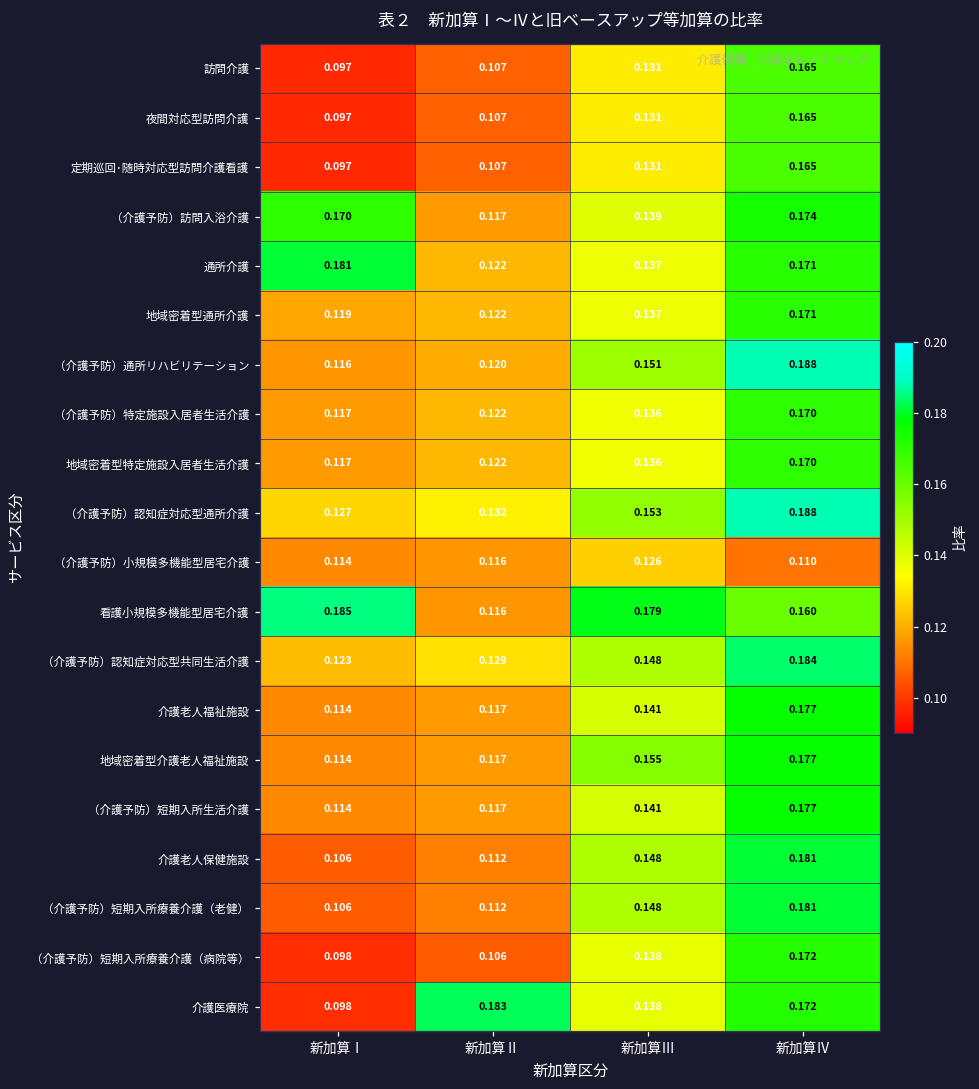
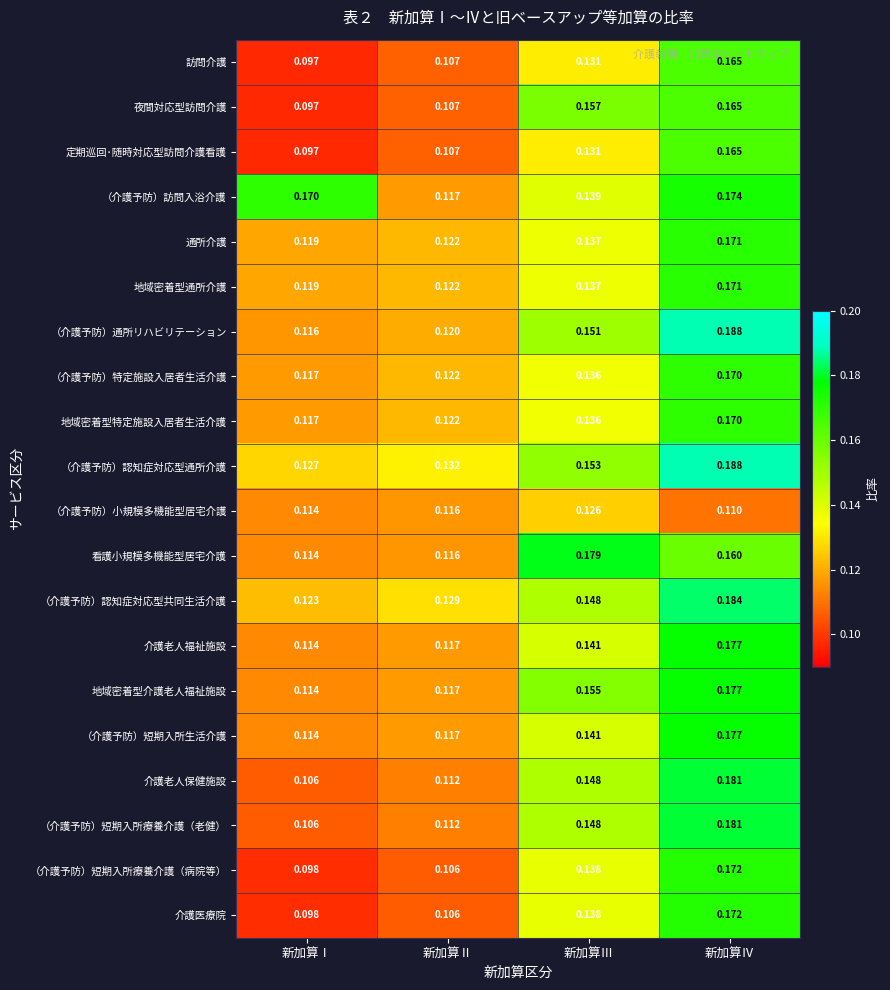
  {
    "訪問介護": {
      "新加算Ⅰ": 0.097,
      "新加算Ⅱ": 0.107,
      "新加算Ⅲ": 0.131
    },
    "夜間対応型訪問介護": {
      "新加算Ⅰ": 0.097,
      "新加算Ⅱ": 0.107,
-     "新加算Ⅲ": 0.131,
+     "新加算Ⅲ": 0.157,
      "新加算Ⅳ": 0.165
    },
    "定期巡回･随時対応型訪問介護看護": {
      "新加算Ⅰ": 0.097,
      "新加算Ⅱ": 0.107,
      "新加算Ⅲ": 0.131,
      "新加算Ⅳ": 0.165
    },
    "（介護予防）訪問入浴介護": {
      "新加算Ⅰ": 0.170,
      "新加算Ⅱ": 0.117,
      "新加算Ⅲ": 0.139,
      "新加算Ⅳ": 0.174
    },
    "通所介護": {
-     "新加算Ⅰ": 0.181,
+     "新加算Ⅰ": 0.119,
      "新加算Ⅱ": 0.122,
      "新加算Ⅲ": 0.137,
      "新加算Ⅳ": 0.171
    },
    "地域密着型通所介護": {
      "新加算Ⅰ": 0.119,
      "新加算Ⅱ": 0.122,
      "新加算Ⅲ": 0.137,
      "新加算Ⅳ": 0.171
    },
    "（介護予防）通所リハビリテーション": {
      "新加算Ⅰ": 0.116,
      "新加算Ⅱ": 0.120,
      "新加算Ⅲ": 0.151,
      "新加算Ⅳ": 0.188
    },
    "（介護予防）特定施設入居者生活介護": {
      "新加算Ⅰ": 0.117,
      "新加算Ⅱ": 0.122,
      "新加算Ⅲ": 0.136,
      "新加算Ⅳ": 0.170
    },
    "地域密着型特定施設入居者生活介護": {
      "新加算Ⅰ": 0.117,
      "新加算Ⅱ": 0.122,
      "新加算Ⅲ": 0.136,
      "新加算Ⅳ": 0.170
    },
    "（介護予防）認知症対応型通所介護": {
      "新加算Ⅰ": 0.127,
      "新加算Ⅱ": 0.132,
      "新加算Ⅲ": 0.153,
      "新加算Ⅳ": 0.188
    },
    "（介護予防）小規模多機能型居宅介護": {
      "新加算Ⅰ": 0.114,
      "新加算Ⅱ": 0.116,
      "新加算Ⅲ": 0.126,
      "新加算Ⅳ": 0.110
    },
    "看護小規模多機能型居宅介護": {
-     "新加算Ⅰ": 0.185,
+     "新加算Ⅰ": 0.114,
      "新加算Ⅱ": 0.116,
      "新加算Ⅲ": 0.179,
      "新加算Ⅳ": 0.160
    },
    "（介護予防）認知症対応型共同生活介護": {
      "新加算Ⅰ": 0.123,
      "新加算Ⅱ": 0.129,
      "新加算Ⅲ": 0.148,
      "新加算Ⅳ": 0.184
    },
    "介護老人福祉施設": {
      "新加算Ⅰ": 0.114,
      "新加算Ⅱ": 0.117,
      "新加算Ⅲ": 0.141,
      "新加算Ⅳ": 0.177
    },
    "地域密着型介護老人福祉施設": {
      "新加算Ⅰ": 0.114,
      "新加算Ⅱ": 0.117,
      "新加算Ⅲ": 0.155,
      "新加算Ⅳ": 0.177
    },
    "（介護予防）短期入所生活介護": {
      "新加算Ⅰ": 0.114,
      "新加算Ⅱ": 0.117,
      "新加算Ⅲ": 0.141,
      "新加算Ⅳ": 0.177
    },
    "介護老人保健施設": {
      "新加算Ⅰ": 0.106,
      "新加算Ⅱ": 0.112,
      "新加算Ⅲ": 0.148,
      "新加算Ⅳ": 0.181
    },
    "（介護予防）短期入所療養介護（老健）": {
      "新加算Ⅰ": 0.106,
      "新加算Ⅱ": 0.112,
      "新加算Ⅲ": 0.148,
      "新加算Ⅳ": 0.181
    },
    "（介護予防）短期入所療養介護（病院等）": {
      "新加算Ⅰ": 0.098,
      "新加算Ⅱ": 0.106,
      "新加算Ⅲ": 0.138,
      "新加算Ⅳ": 0.172
    },
    "介護医療院": {
      "新加算Ⅰ": 0.098,
-     "新加算Ⅱ": 0.183,
+     "新加算Ⅱ": 0.106,
      "新加算Ⅲ": 0.138,
      "新加算Ⅳ": 0.172
    }
  }
